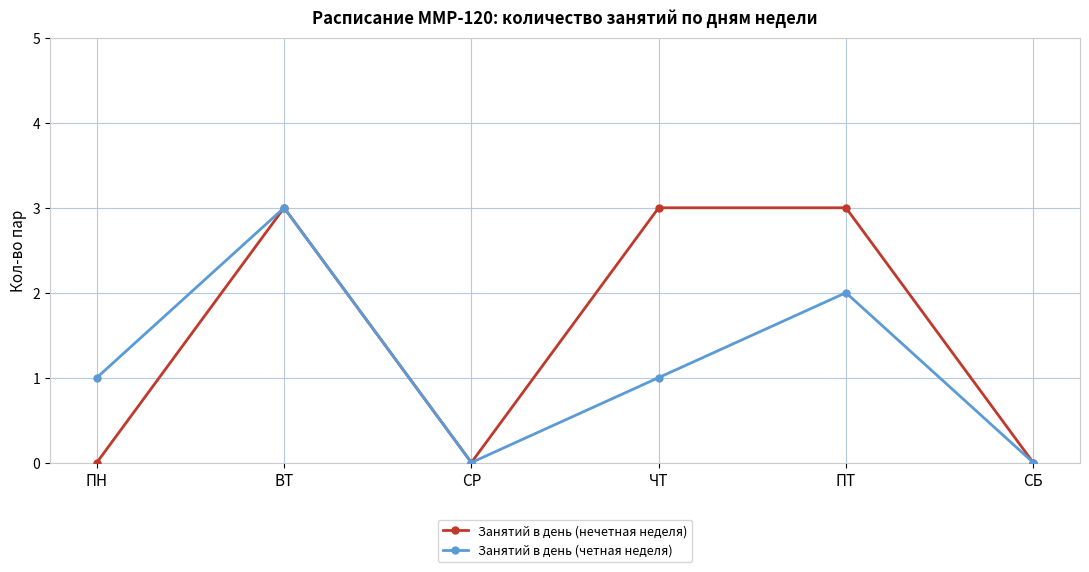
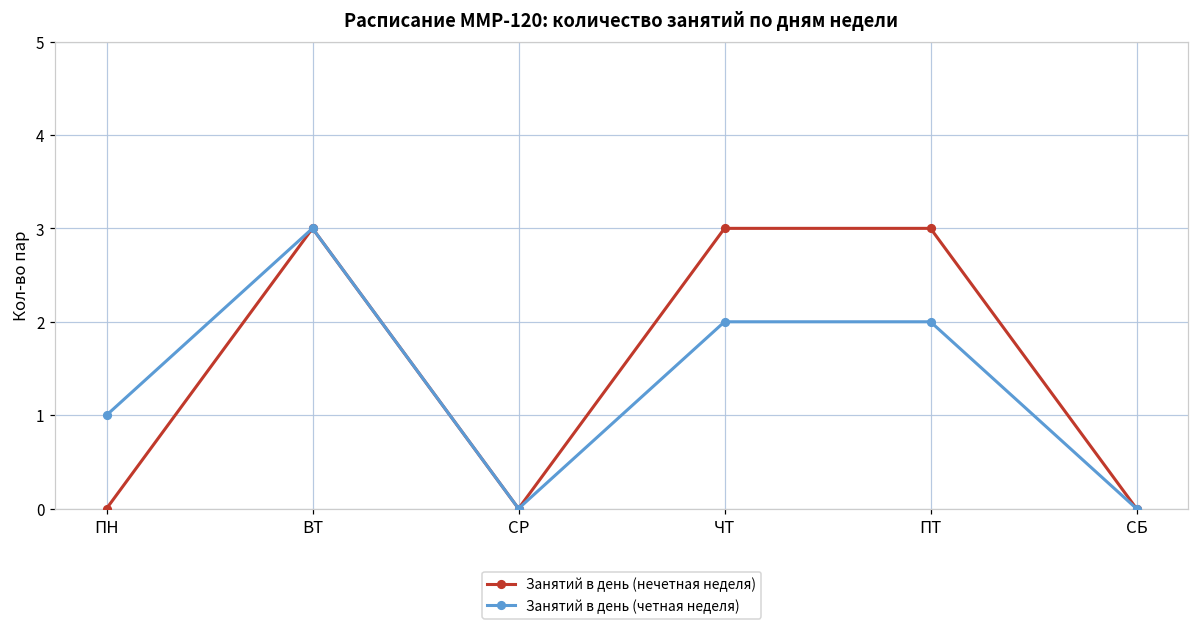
  {
    "Занятий в день (нечетная неделя)": {
      "ПН": 0,
      "ЧТ": 3,
      "ПТ": 3
    },
    "Занятий в день (четная неделя)": {
      "ПН": 1,
-     "ЧТ": 1,
+     "ЧТ": 2,
      "ПТ": 2
    }
  }
